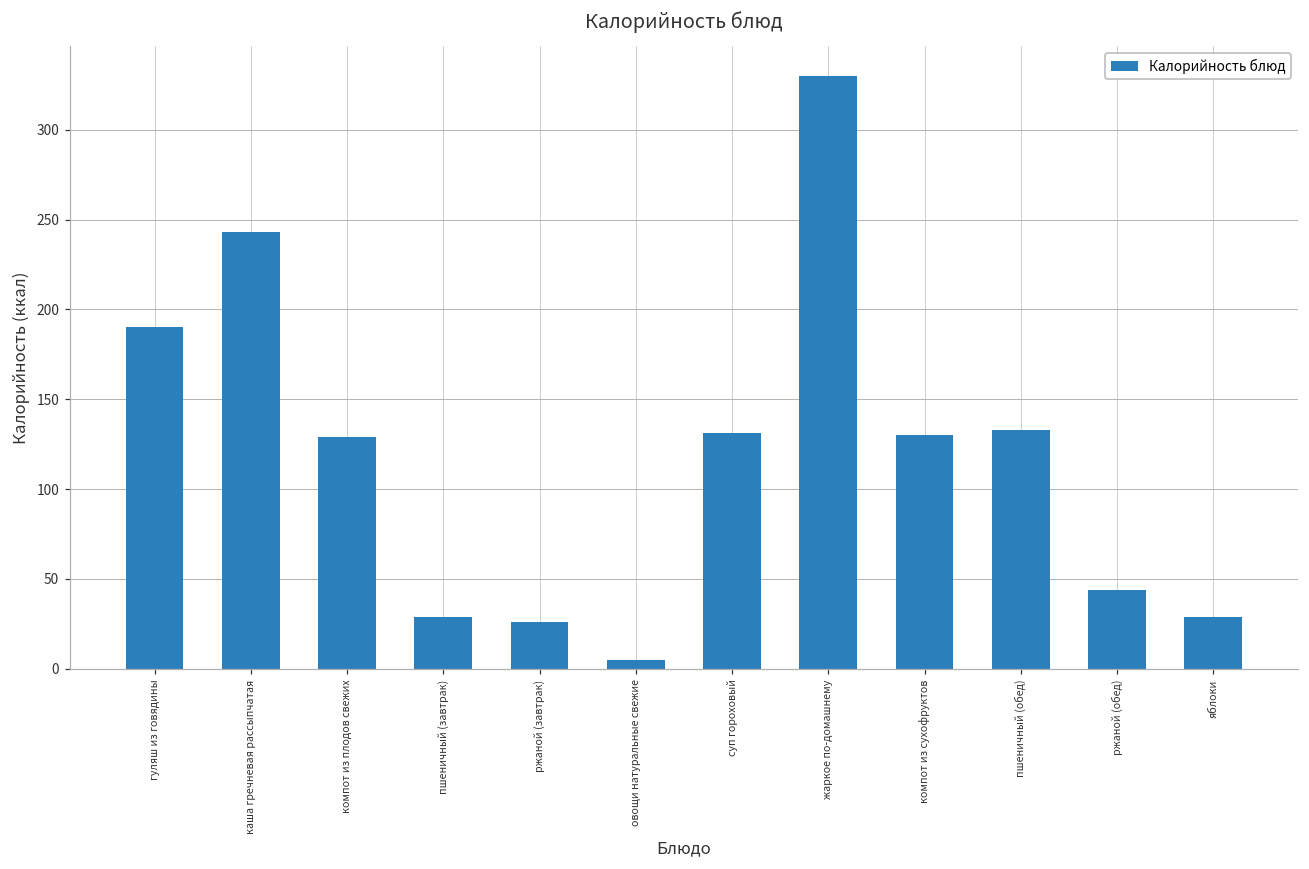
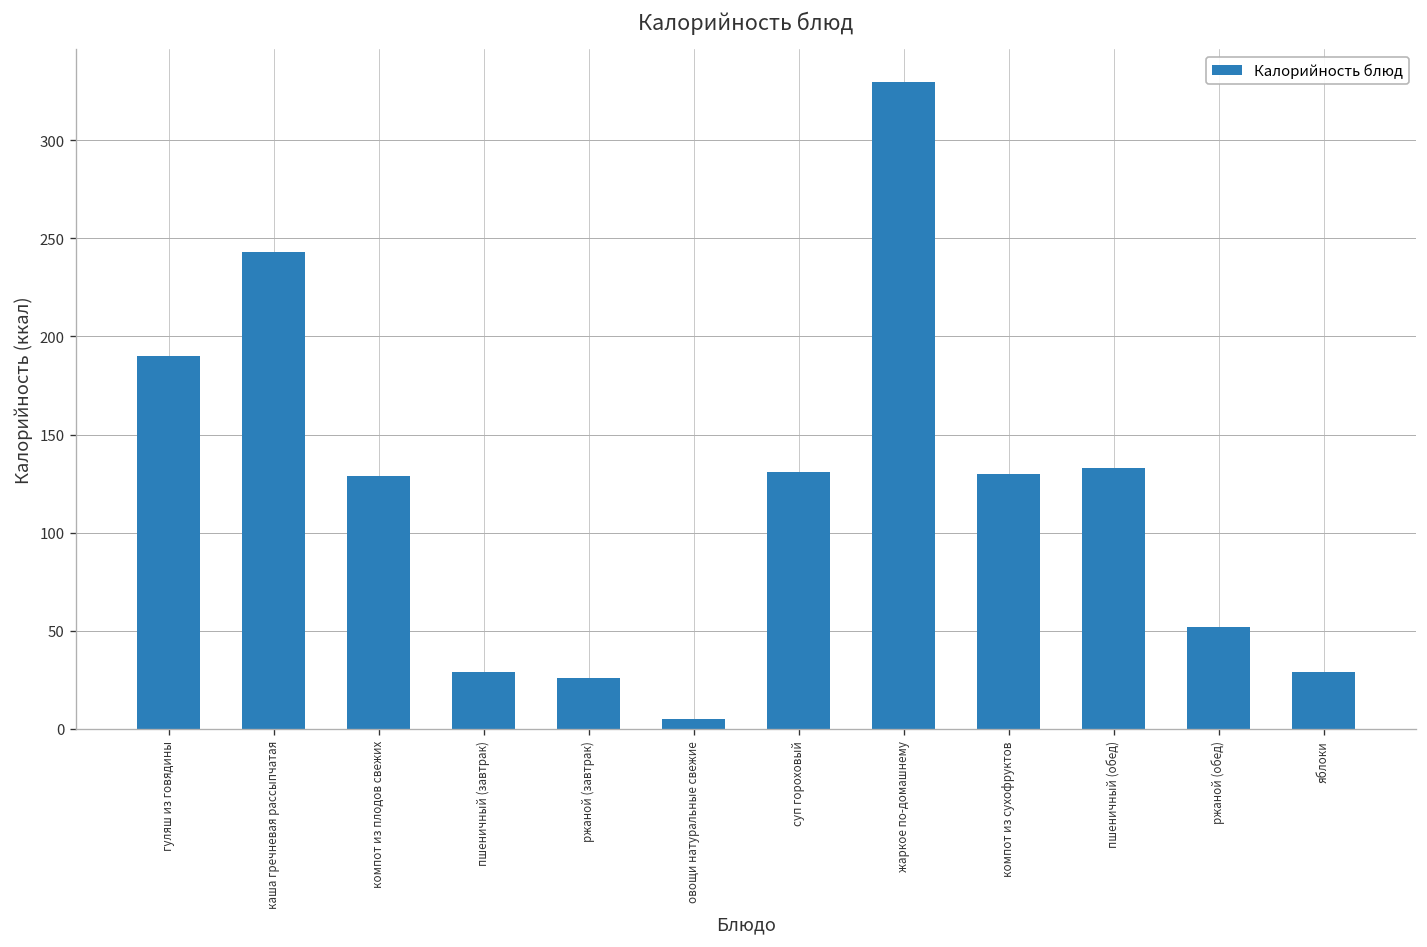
  {
    "гуляш из говядины": 190,
    "каша гречневая рассыпчатая": 243,
    "компот из плодов свежих": 129,
    "пшеничный (завтрак)": 29,
    "ржаной (завтрак)": 26,
    "овощи натуральные свежие": 5,
    "суп гороховый": 131,
    "жаркое по-домашнему": 330,
    "компот из сухофруктов": 130,
    "пшеничный (обед)": 133,
-   "ржаной (обед)": 44,
+   "ржаной (обед)": 52,
    "яблоки": 29
  }
